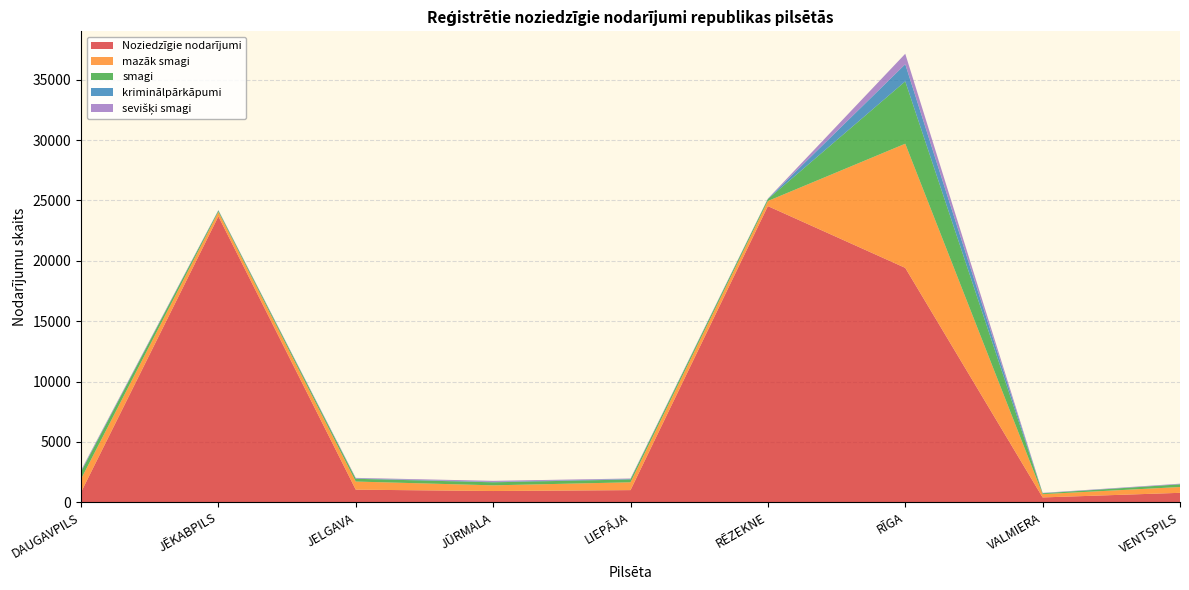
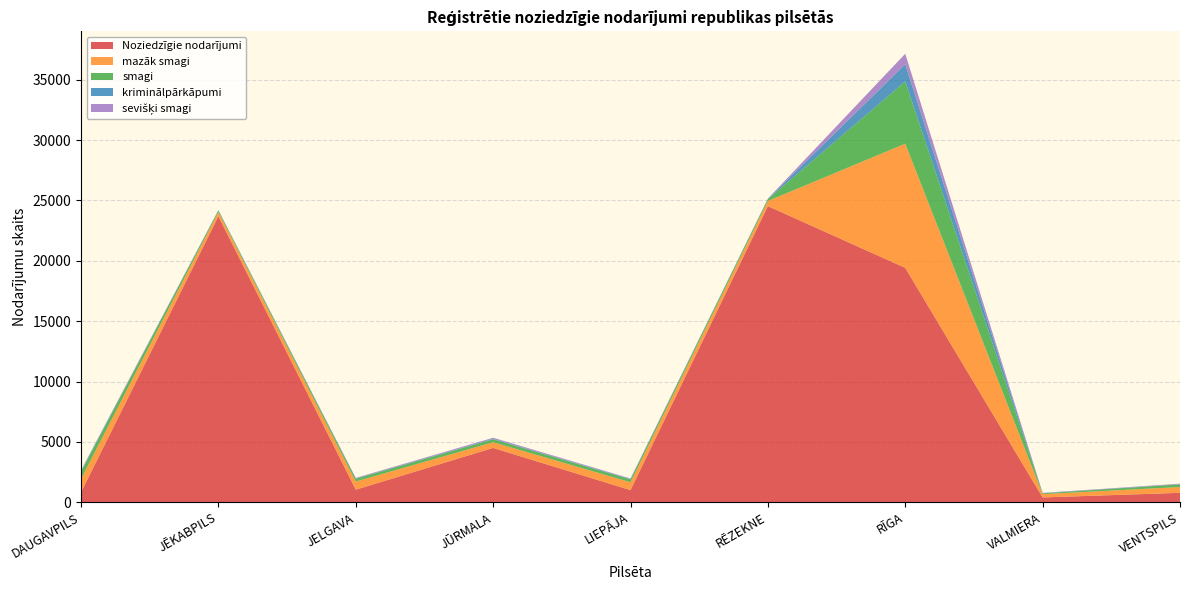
  {
    "Noziedzīgie nodarījumi": {
      "DAUGAVPILS": 800,
      "JĒKABPILS": 23700,
      "JELGAVA": 1000,
-     "JŪRMALA": 900,
+     "JŪRMALA": 4500,
      "LIEPĀJA": 1000,
      "RĒZEKNE": 24500,
      "RĪGA": 19400,
      "VALMIERA": 400,
      "VENTSPILS": 800
    },
    "mazāk smagi": {
      "DAUGAVPILS": 1100,
      "JELGAVA": 700,
      "JŪRMALA": 500,
      "LIEPĀJA": 600,
      "RĪGA": 10300,
      "VENTSPILS": 500
    },
    "smagi": {
      "RĪGA": 5200
    },
    "kriminālpārkāpumi": {
      "RĪGA": 1400
    },
    "sevišķi smagi": {
      "RĪGA": 900
    }
  }
